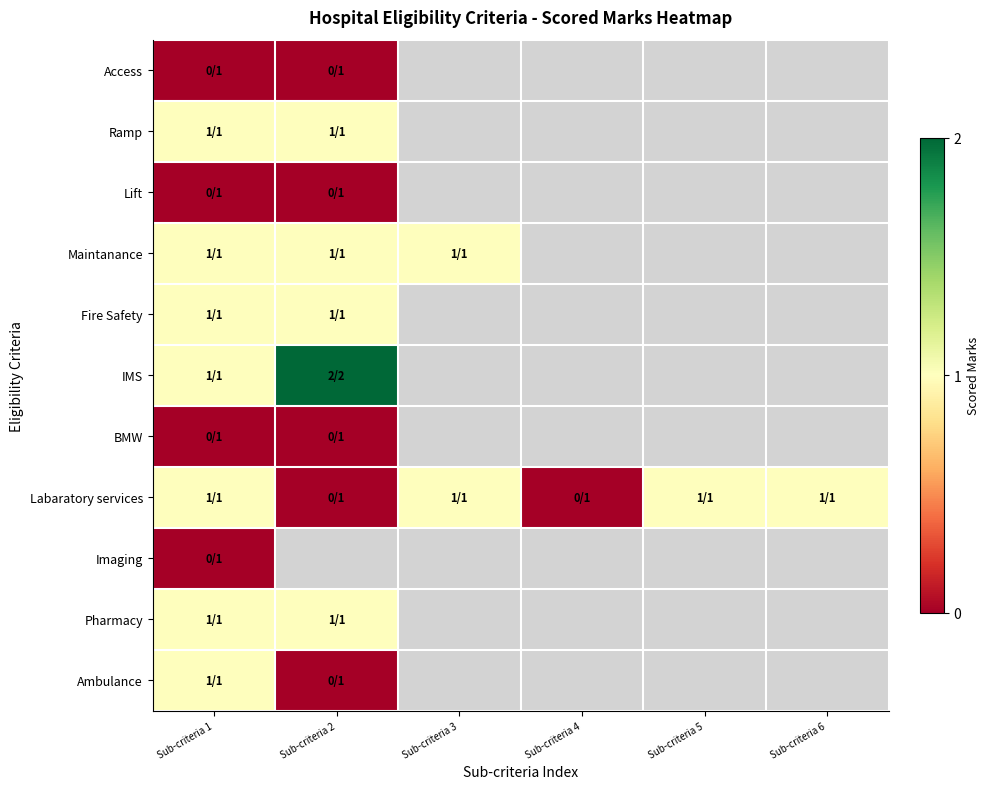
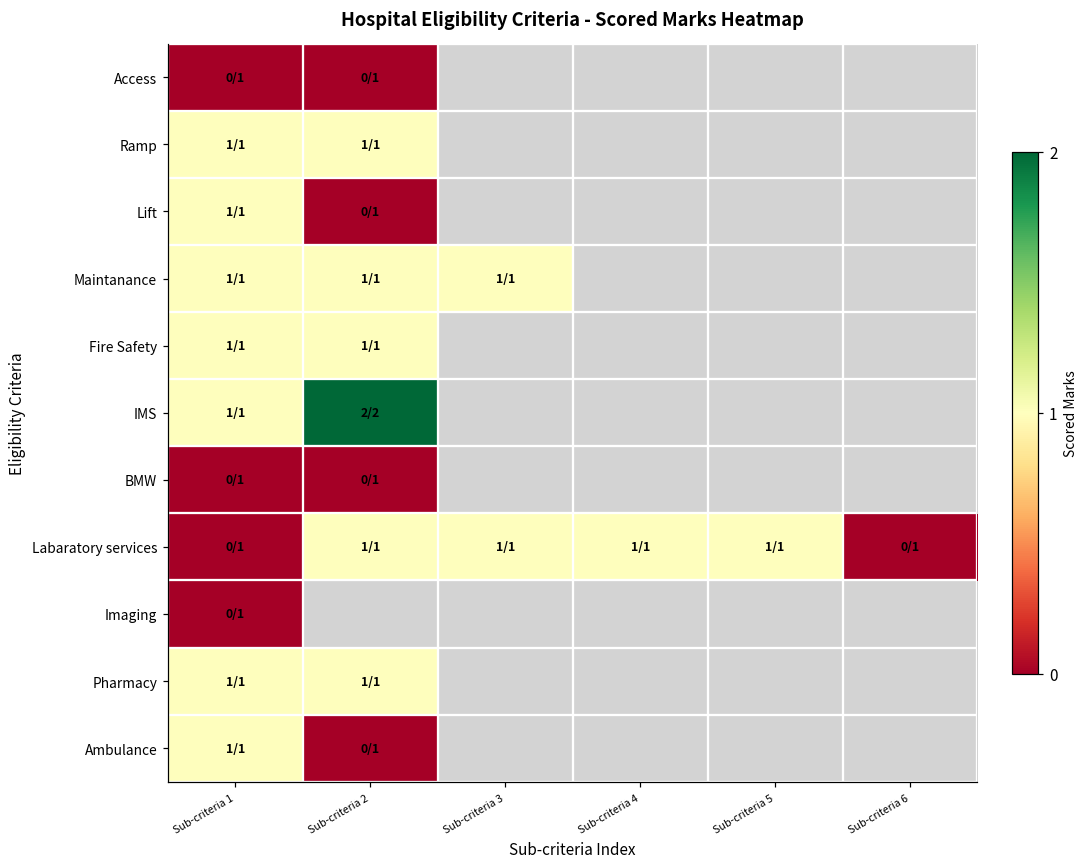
  {
    "Lift": {
-     "Sub-criteria 1": 0
+     "Sub-criteria 1": 1
    },
    "Labaratory services": {
-     "Sub-criteria 1": 1,
-     "Sub-criteria 2": 0,
-     "Sub-criteria 4": 0,
-     "Sub-criteria 6": 1
+     "Sub-criteria 1": 0,
+     "Sub-criteria 2": 1,
+     "Sub-criteria 4": 1,
+     "Sub-criteria 6": 0
    }
  }
